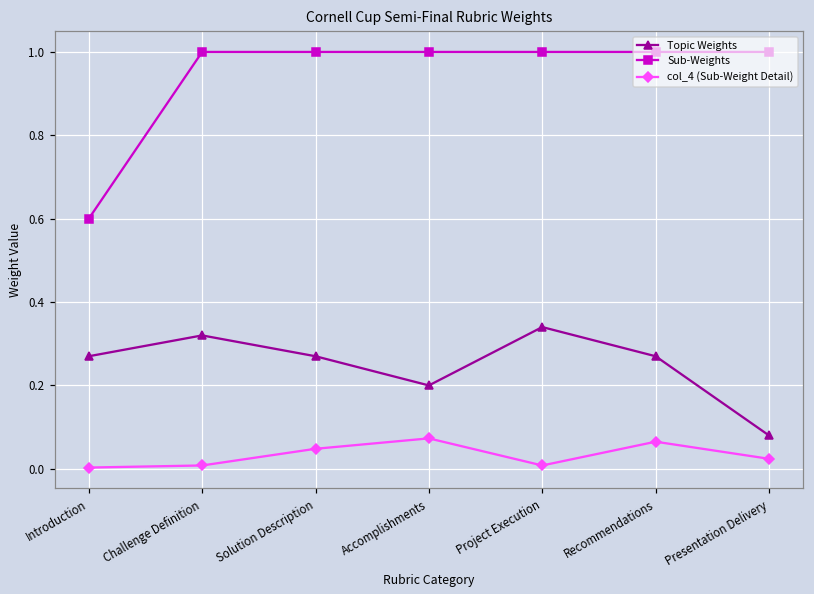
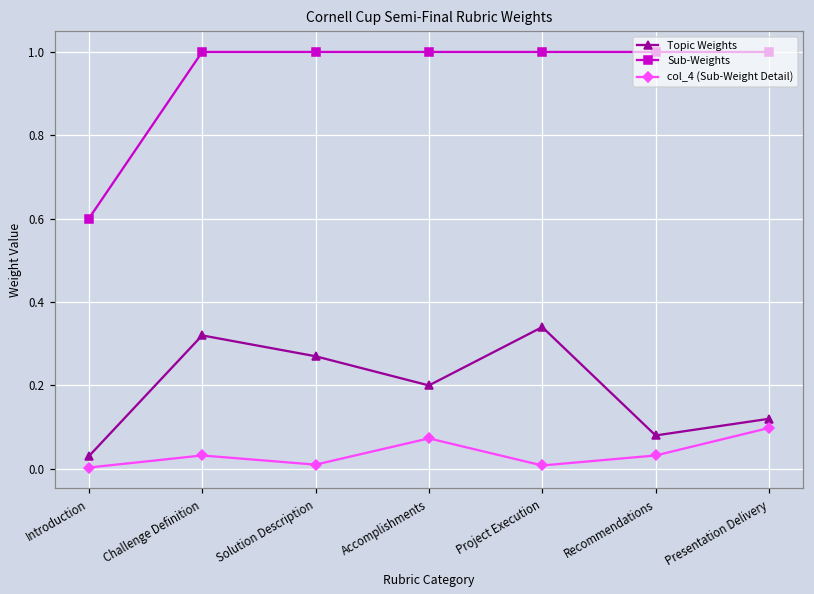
  {
    "Topic Weights": {
-     "Introduction": 0.27,
+     "Introduction": 0.03,
      "Challenge Definition": 0.32,
      "Solution Description": 0.27,
      "Accomplishments": 0.20,
      "Project Execution": 0.34,
-     "Recommendations": 0.27,
-     "Presentation Delivery": 0.08
+     "Recommendations": 0.08,
+     "Presentation Delivery": 0.12
    },
    "Sub-Weights": {
      "Introduction": 0.60,
      "Challenge Definition": 1.00,
      "Solution Description": 1.00,
      "Accomplishments": 1.00,
      "Project Execution": 1.00
    },
    "col_4 (Sub-Weight Detail)": {
      "Introduction": 0.00,
-     "Challenge Definition": 0.01,
-     "Solution Description": 0.05,
+     "Challenge Definition": 0.03,
+     "Solution Description": 0.01,
      "Accomplishments": 0.07,
      "Project Execution": 0.01,
-     "Recommendations": 0.07,
-     "Presentation Delivery": 0.02
+     "Recommendations": 0.03,
+     "Presentation Delivery": 0.10
    }
  }
